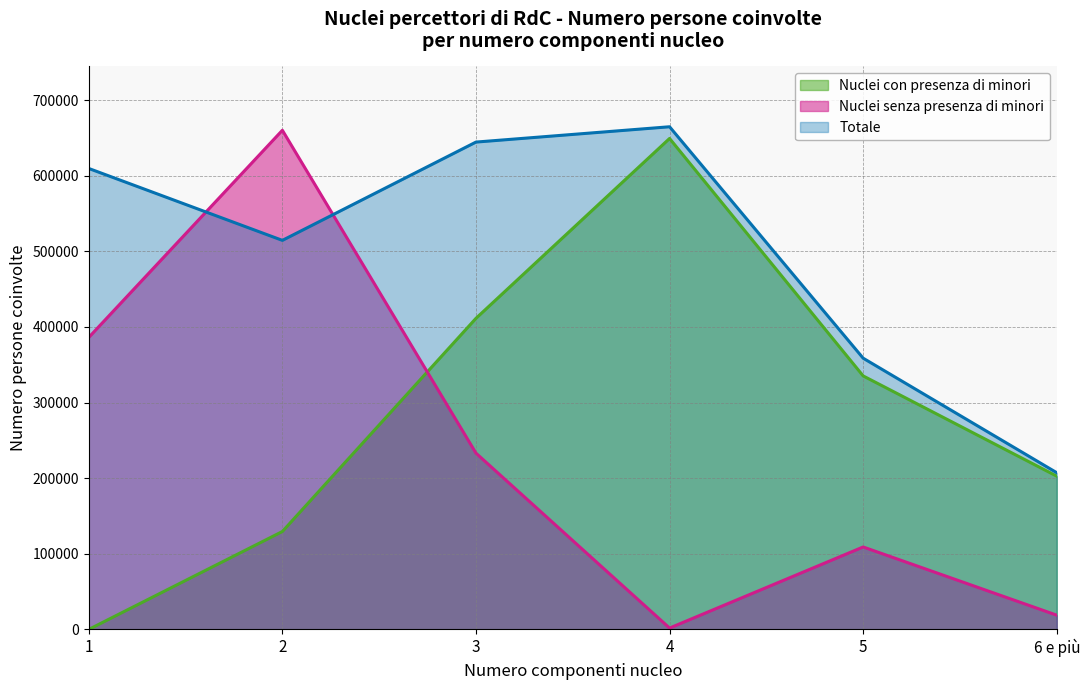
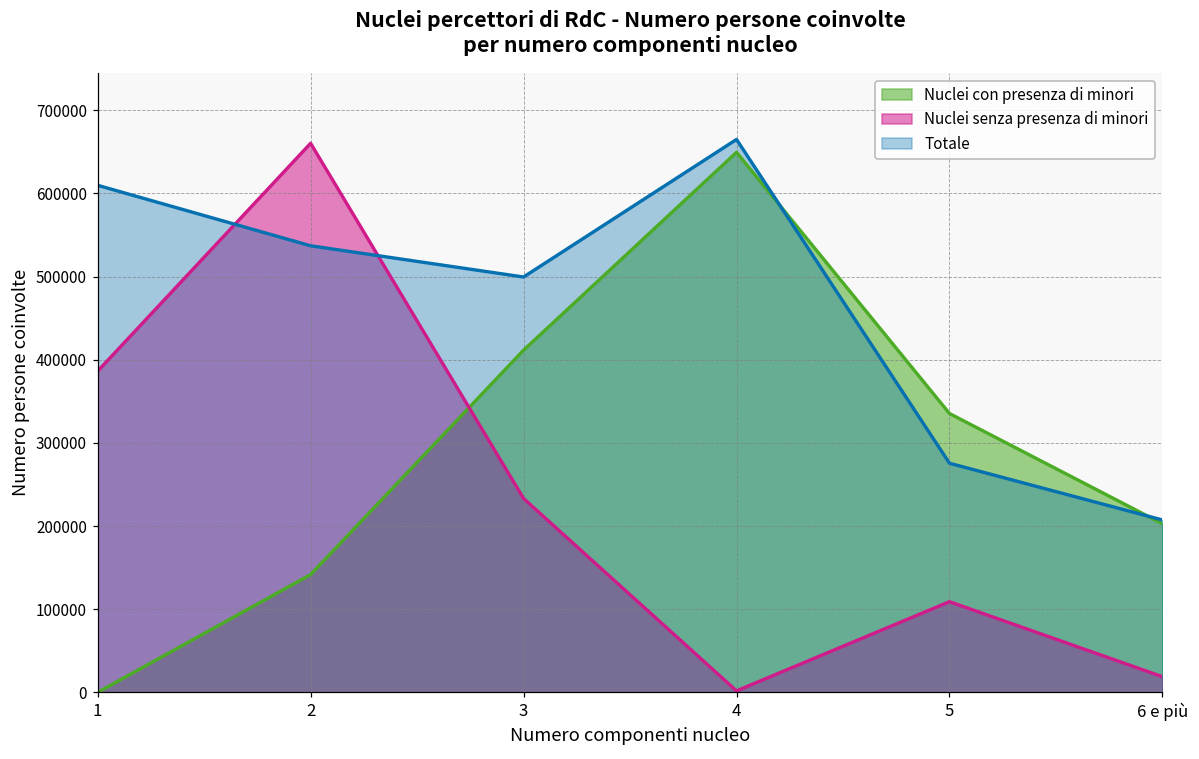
  {
    "Nuclei con presenza di minori": {
      "1": 0,
-     "2": 130000,
+     "2": 140000,
      "3": 410000,
      "4": 650000,
      "5": 340000,
      "6 e più": 200000
    },
    "Nuclei senza presenza di minori": {
      "1": 390000,
      "2": 660000,
      "3": 230000,
      "4": 0,
      "5": 110000,
      "6 e più": 20000
    },
    "Totale": {
      "1": 610000,
-     "2": 510000,
-     "3": 640000,
+     "2": 540000,
+     "3": 500000,
      "4": 660000,
-     "5": 360000,
+     "5": 280000,
      "6 e più": 210000
    }
  }
